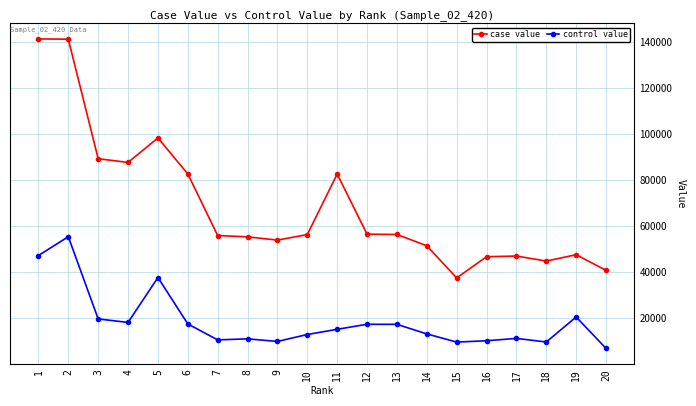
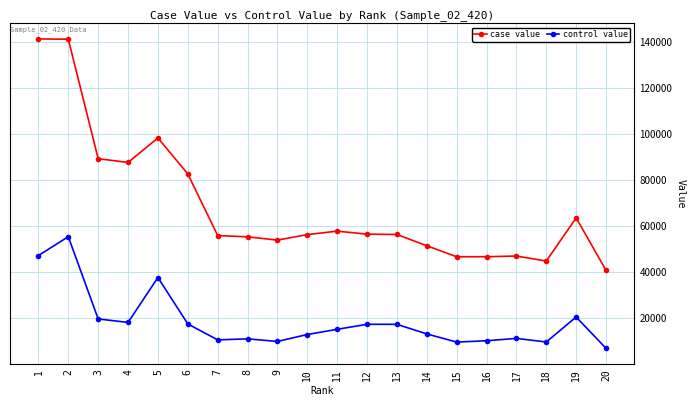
  {
    "case value": {
      "1": 141000,
      "2": 141000,
      "3": 89000,
      "4": 88000,
      "5": 98000,
      "6": 83000,
      "7": 56000,
      "8": 55000,
      "9": 54000,
      "10": 56000,
-     "11": 83000,
+     "11": 58000,
      "12": 57000,
      "13": 56000,
      "14": 51000,
-     "15": 37000,
+     "15": 47000,
      "16": 47000,
      "17": 47000,
      "18": 45000,
-     "19": 48000,
+     "19": 64000,
      "20": 41000
    },
    "control value": {
      "1": 47000,
      "2": 55000,
      "3": 20000,
      "4": 18000,
      "5": 38000,
      "6": 18000,
      "7": 11000,
      "8": 11000,
      "9": 10000,
      "10": 13000,
      "11": 15000,
      "12": 17000,
      "13": 17000,
      "14": 13000,
      "15": 10000,
      "16": 10000,
      "17": 11000,
      "18": 10000,
      "19": 21000,
      "20": 7000
    }
  }
